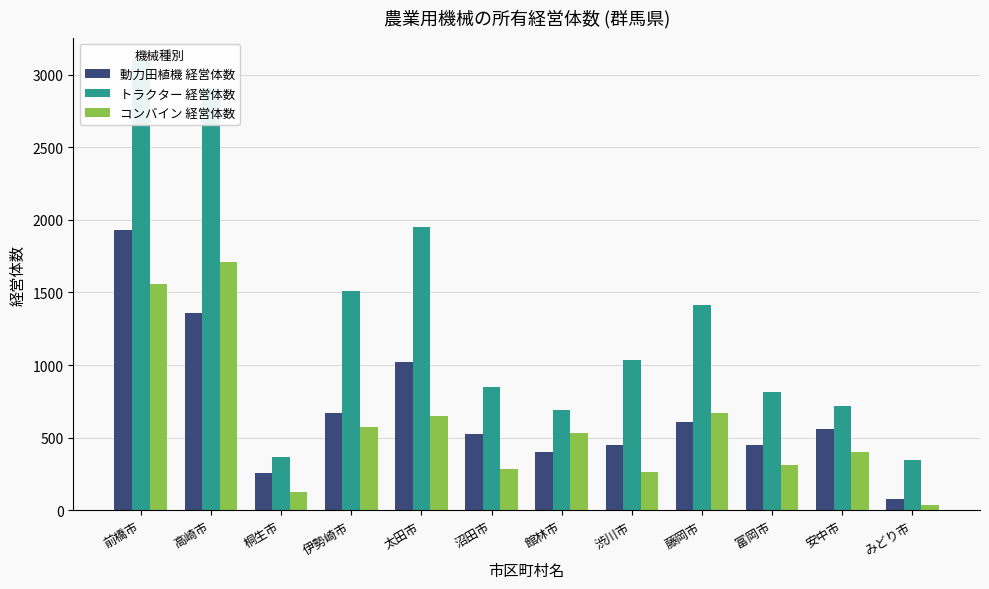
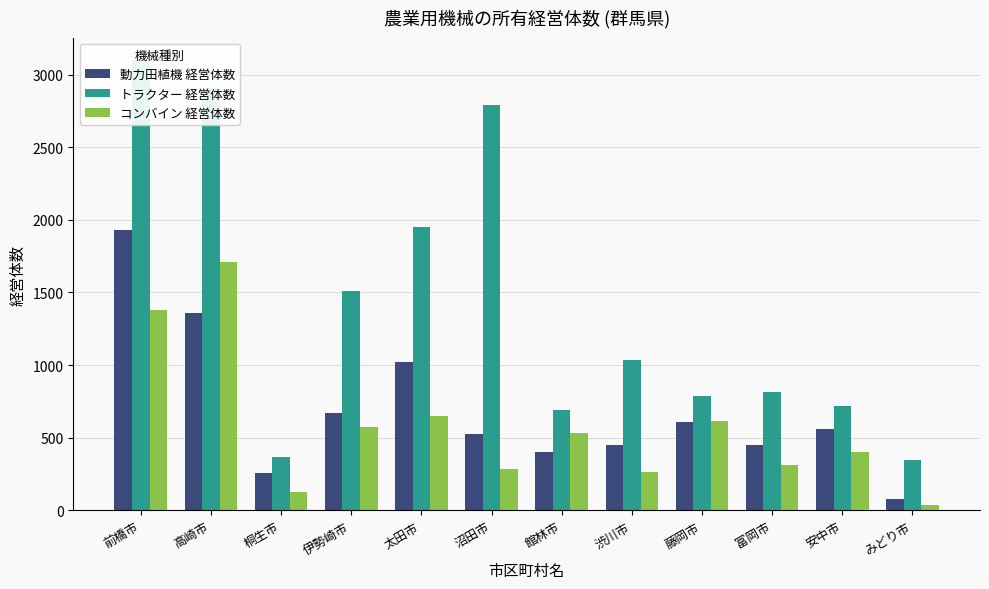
  {
    "動力田植機 経営体数": {
      "前橋市": 1930,
      "高崎市": 1360,
      "桐生市": 260,
      "伊勢崎市": 670,
      "太田市": 1020,
      "沼田市": 530,
      "館林市": 400,
      "渋川市": 450,
      "藤岡市": 610,
      "富岡市": 450,
      "安中市": 560,
      "みどり市": 80
    },
    "トラクター 経営体数": {
      "桐生市": 370,
      "伊勢崎市": 1510,
      "太田市": 1950,
-     "沼田市": 850,
+     "沼田市": 2790,
      "館林市": 690,
      "渋川市": 1040,
-     "藤岡市": 1410,
+     "藤岡市": 790,
      "富岡市": 820,
      "安中市": 720,
      "みどり市": 350
    },
    "コンバイン 経営体数": {
-     "前橋市": 1560,
+     "前橋市": 1380,
      "高崎市": 1710,
      "桐生市": 130,
      "伊勢崎市": 570,
      "太田市": 650,
      "沼田市": 290,
      "館林市": 530,
      "渋川市": 270,
-     "藤岡市": 670,
+     "藤岡市": 620,
      "富岡市": 320,
      "安中市": 400,
      "みどり市": 40
    }
  }
